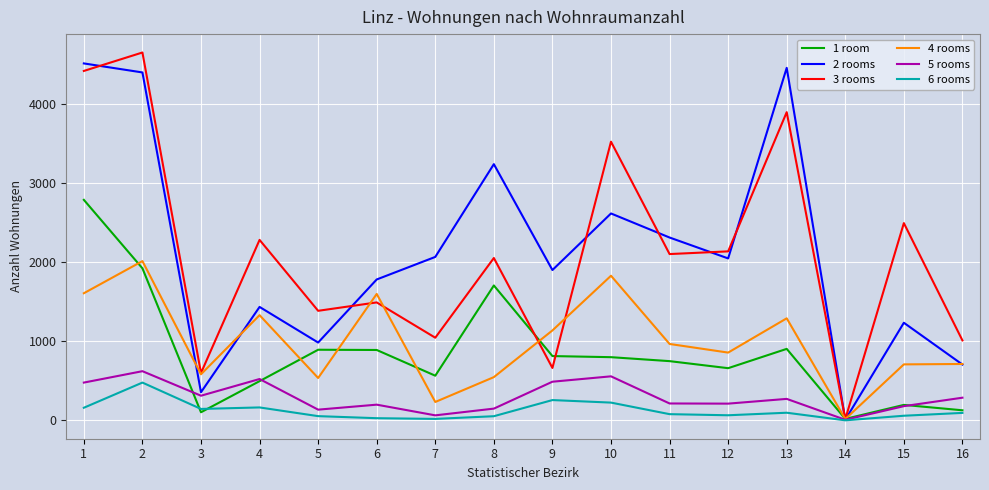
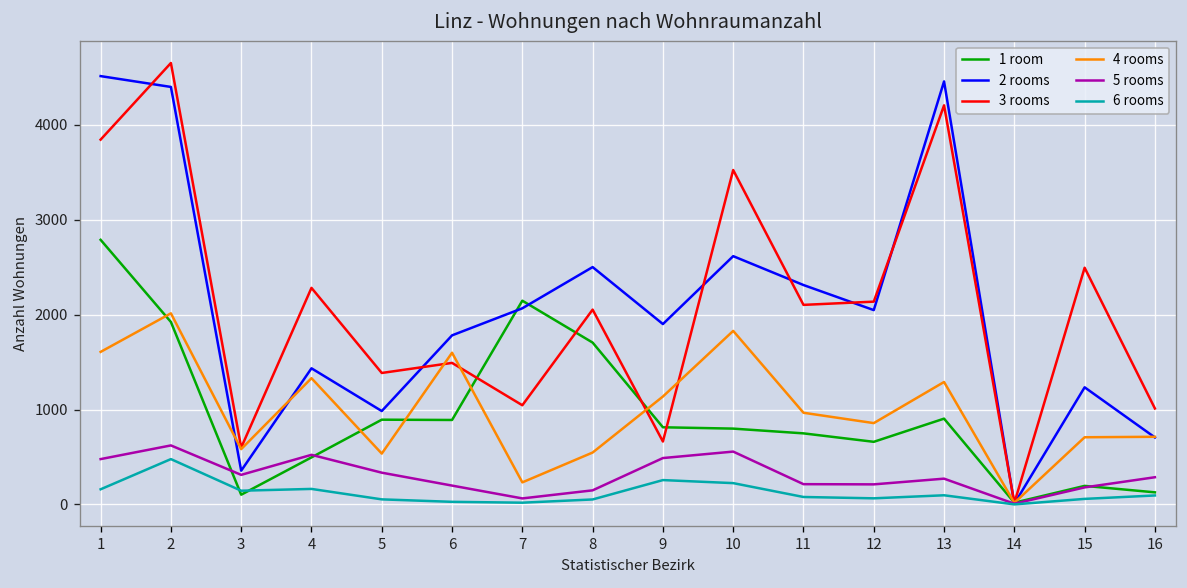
  {
    "1 room": {
      "1": 2800,
      "2": 1900,
      "3": 100,
      "5": 900,
      "6": 900,
-     "7": 600,
+     "7": 2100,
      "8": 1700,
      "9": 800,
      "10": 800,
      "11": 700,
      "12": 700,
      "13": 900,
      "16": 100
    },
    "2 rooms": {
      "1": 4500,
      "2": 4400,
      "3": 400,
      "4": 1400,
      "5": 1000,
      "6": 1800,
      "7": 2100,
-     "8": 3200,
+     "8": 2500,
      "9": 1900,
      "10": 2600,
      "11": 2300,
      "12": 2000,
      "13": 4500,
      "15": 1200
    },
    "3 rooms": {
-     "1": 4400,
+     "1": 3800,
      "2": 4600,
      "4": 2300,
      "5": 1400,
      "6": 1500,
      "7": 1000,
      "8": 2100,
      "9": 700,
      "10": 3500,
      "11": 2100,
      "12": 2100,
-     "13": 3900,
+     "13": 4200,
      "15": 2500,
      "16": 1000
    },
    "4 rooms": {
      "1": 1600,
      "2": 2000,
      "4": 1300,
      "5": 500,
      "6": 1600,
      "7": 200,
      "8": 500,
      "9": 1100,
      "10": 1800,
      "11": 1000,
      "12": 900,
      "13": 1300,
      "15": 700
    },
    "5 rooms": {
      "1": 500,
      "2": 600,
      "3": 300,
-     "5": 100,
+     "5": 300,
      "6": 200,
      "7": 100,
      "8": 100,
      "9": 500,
      "10": 600,
      "11": 200,
      "12": 200,
      "13": 300,
      "16": 300
    },
    "6 rooms": {
      "1": 200,
      "2": 500,
      "3": 100,
      "4": 200,
      "5": 100,
      "6": 0,
      "7": 0,
      "8": 100,
      "9": 300,
      "10": 200,
      "11": 100,
      "12": 100,
      "13": 100,
      "15": 100,
      "16": 100
    }
  }
